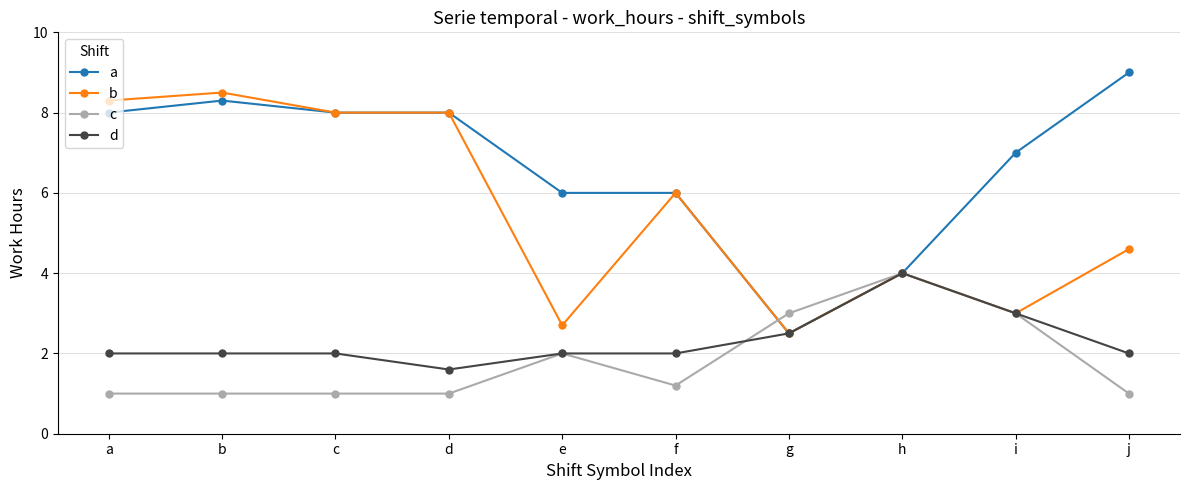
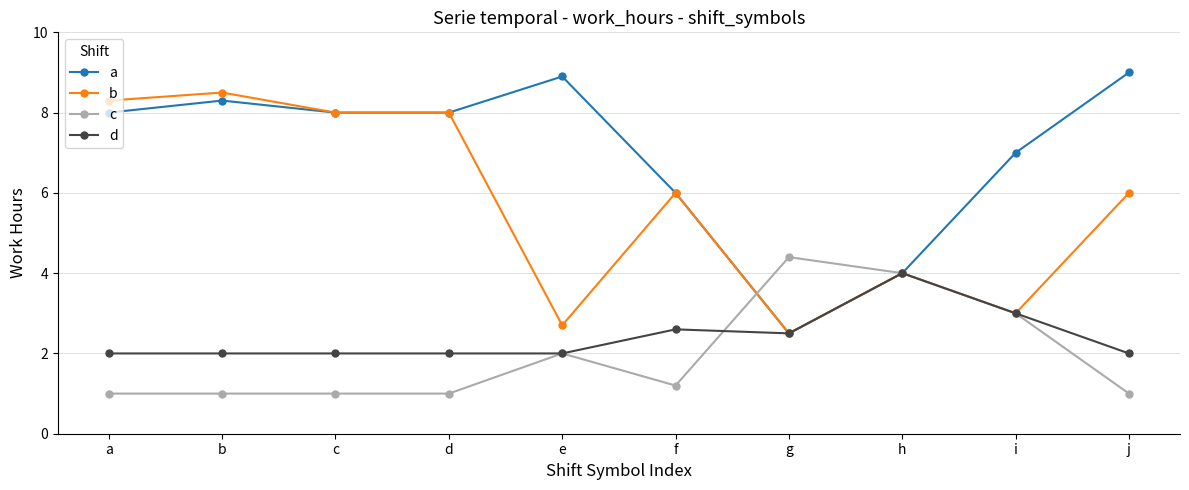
  {
    "a": {
      "b": 8.3,
-     "e": 6.0,
+     "e": 8.9,
      "i": 7.0,
      "j": 9.0
    },
    "b": {
      "b": 8.5,
      "e": 2.7,
-     "j": 4.6
+     "j": 6.0
    },
    "c": {
      "a": 1.0,
      "b": 1.0,
      "c": 1.0,
      "d": 1.0,
      "f": 1.2,
-     "g": 3.0,
+     "g": 4.4,
      "j": 1.0
    },
    "d": {
      "a": 2.0,
      "b": 2.0,
      "c": 2.0,
-     "d": 1.6,
-     "f": 2.0,
+     "d": 2.0,
+     "f": 2.6,
      "j": 2.0
    }
  }
